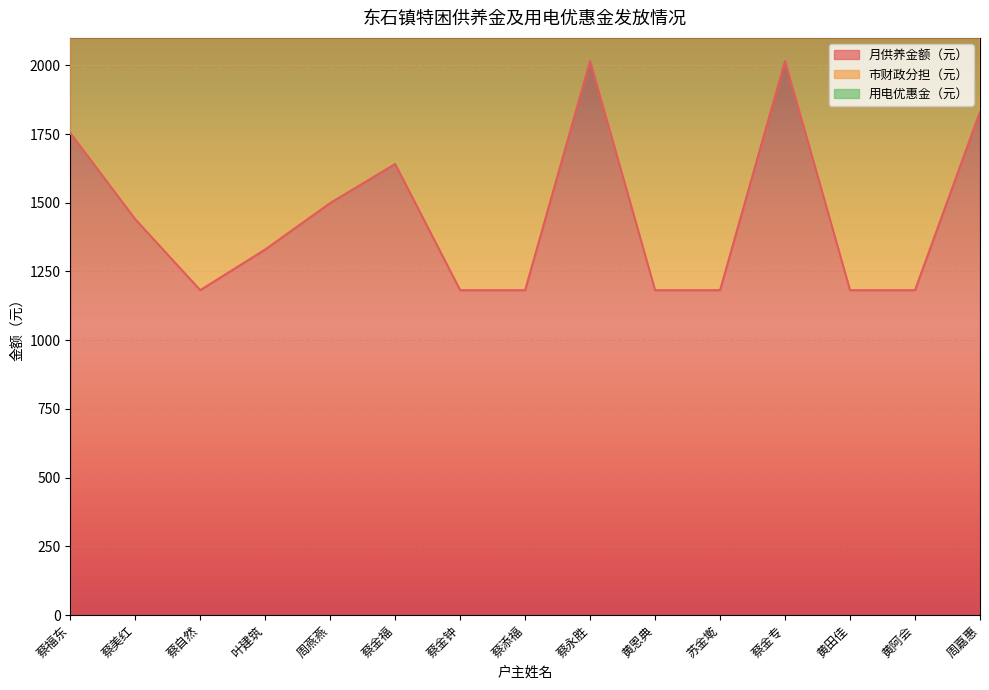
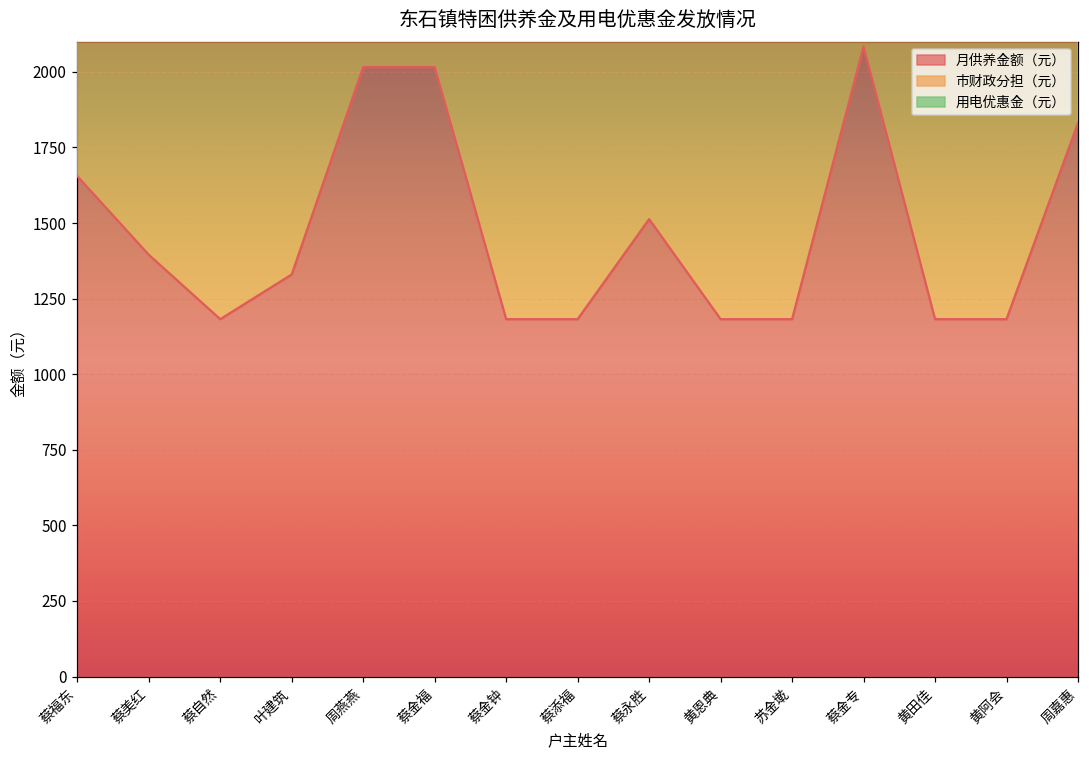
  {
    "月供养金额（元）": {
-     "蔡福东": 1750,
-     "蔡美红": 1440,
+     "蔡福东": 1660,
+     "蔡美红": 1400,
      "蔡自然": 1180,
      "叶建筑": 1330,
-     "周燕燕": 1500,
-     "蔡金福": 1640,
+     "周燕燕": 2020,
+     "蔡金福": 2020,
      "蔡金钟": 1180,
      "蔡添福": 1180,
-     "蔡永胜": 2020,
+     "蔡永胜": 1510,
      "黄恩典": 1180,
      "苏金墘": 1180,
-     "蔡金专": 2020,
+     "蔡金专": 2080,
      "黄田佳": 1180,
      "黄阿会": 1180,
      "周嘉惠": 1830
    }
  }
